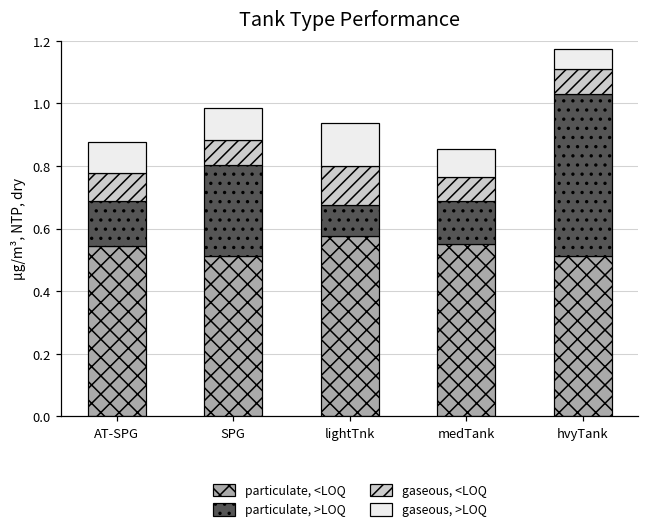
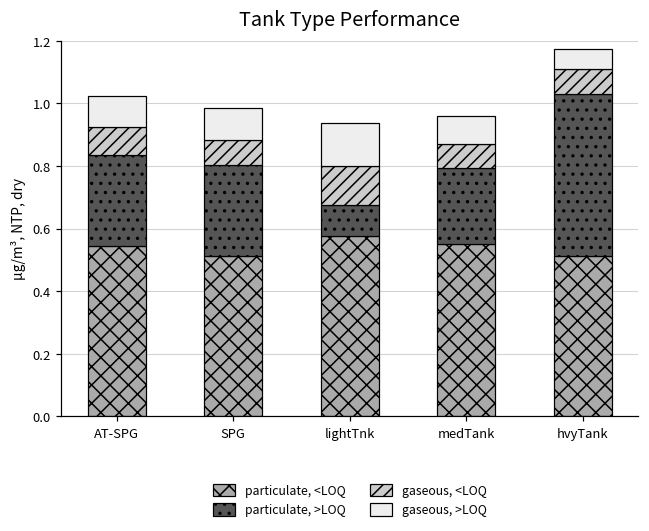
  {
    "particulate, >LOQ": {
-     "AT-SPG": 0.14,
+     "AT-SPG": 0.29,
      "SPG": 0.29,
      "lightTnk": 0.10,
-     "medTank": 0.14,
+     "medTank": 0.24,
      "hvyTank": 0.52
    }
  }
